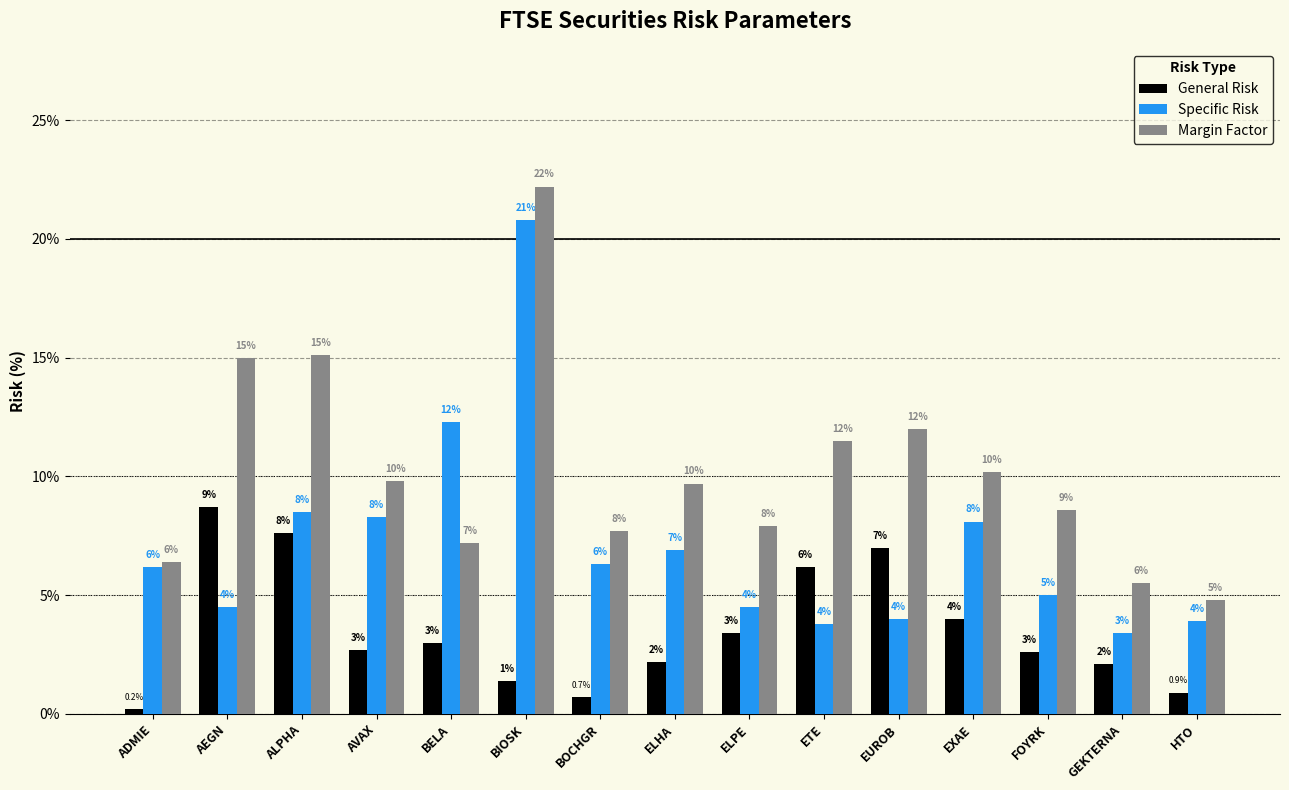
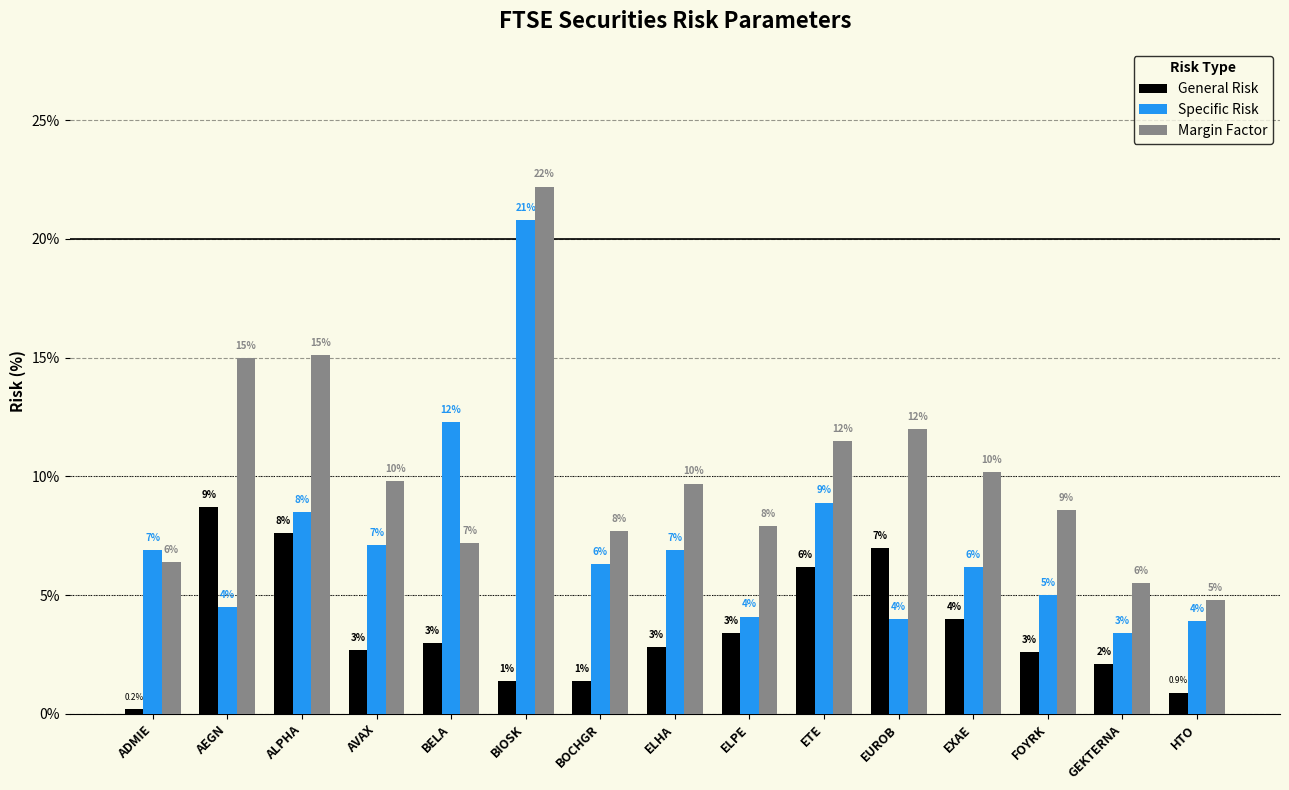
  {
    "General Risk": {
      "ADMIE": "0.2%",
      "AEGN": "9%",
      "ALPHA": "8%",
      "AVAX": "3%",
      "BELA": "3%",
      "BIOSK": "1%",
-     "BOCHGR": "0.7%",
-     "ELHA": "2%",
+     "BOCHGR": "1%",
+     "ELHA": "3%",
      "ELPE": "3%",
      "ETE": "6%",
      "EUROB": "7%",
      "EXAE": "4%",
      "FOYRK": "3%",
      "GEKTERNA": "2%",
      "HTO": "0.9%"
    },
    "Specific Risk": {
-     "ADMIE": "6%",
+     "ADMIE": "7%",
      "AEGN": "4%",
      "ALPHA": "8%",
-     "AVAX": "8%",
+     "AVAX": "7%",
      "BELA": "12%",
      "BIOSK": "21%",
      "BOCHGR": "6%",
      "ELHA": "7%",
-     "ELPE": "4.5%",
-     "ETE": "4%",
+     "ELPE": "4.1%",
+     "ETE": "9%",
      "EUROB": "4%",
-     "EXAE": "8%",
+     "EXAE": "6%",
      "FOYRK": "5%",
      "GEKTERNA": "3%",
      "HTO": "4%"
    },
    "Margin Factor": {
      "ADMIE": "6%",
      "AEGN": "15%",
      "ALPHA": "15%",
      "AVAX": "10%",
      "BELA": "7%",
      "BIOSK": "22%",
      "BOCHGR": "8%",
      "ELHA": "10%",
      "ELPE": "8%",
      "ETE": "12%",
      "EUROB": "12%",
      "EXAE": "10%",
      "FOYRK": "9%",
      "GEKTERNA": "6%",
      "HTO": "5%"
    }
  }
